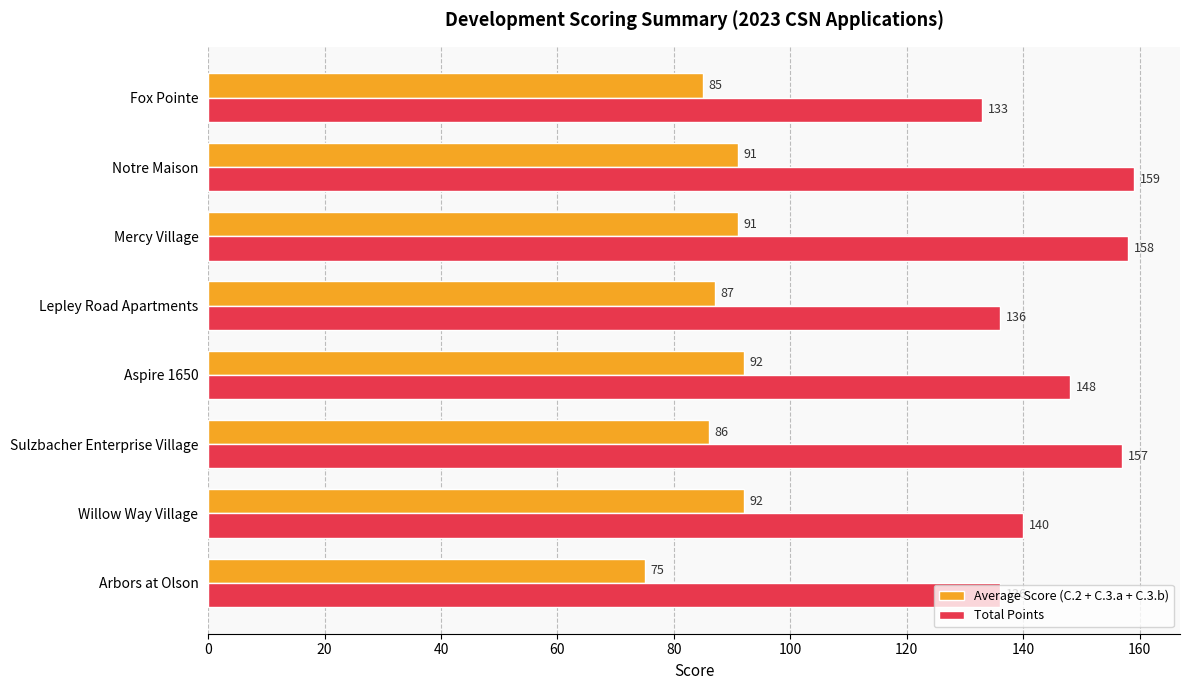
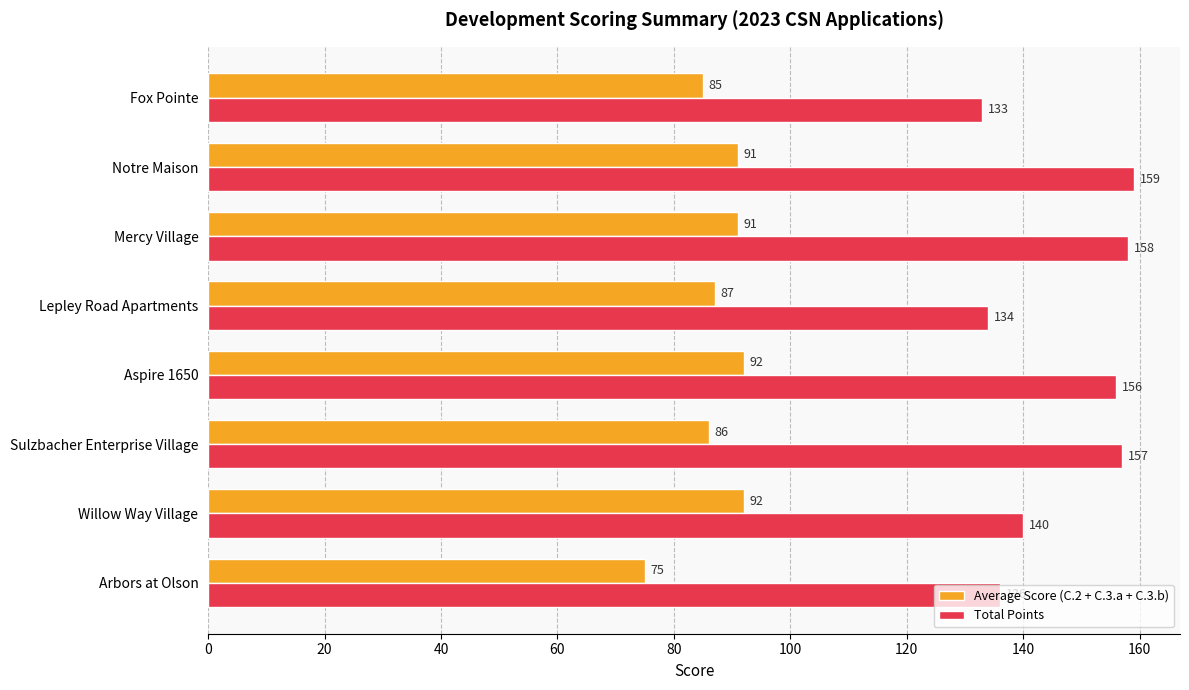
  {
    "Average Score (C.2 + C.3.a + C.3.b)": {
      "Fox Pointe": 85,
      "Notre Maison": 91,
      "Mercy Village": 91,
      "Lepley Road Apartments": 87,
      "Aspire 1650": 92,
      "Sulzbacher Enterprise Village": 86,
      "Willow Way Village": 92,
      "Arbors at Olson": 75
    },
    "Total Points": {
      "Fox Pointe": 133,
      "Notre Maison": 159,
      "Mercy Village": 158,
-     "Lepley Road Apartments": 136,
-     "Aspire 1650": 148,
+     "Lepley Road Apartments": 134,
+     "Aspire 1650": 156,
      "Sulzbacher Enterprise Village": 157,
      "Willow Way Village": 140
    }
  }
